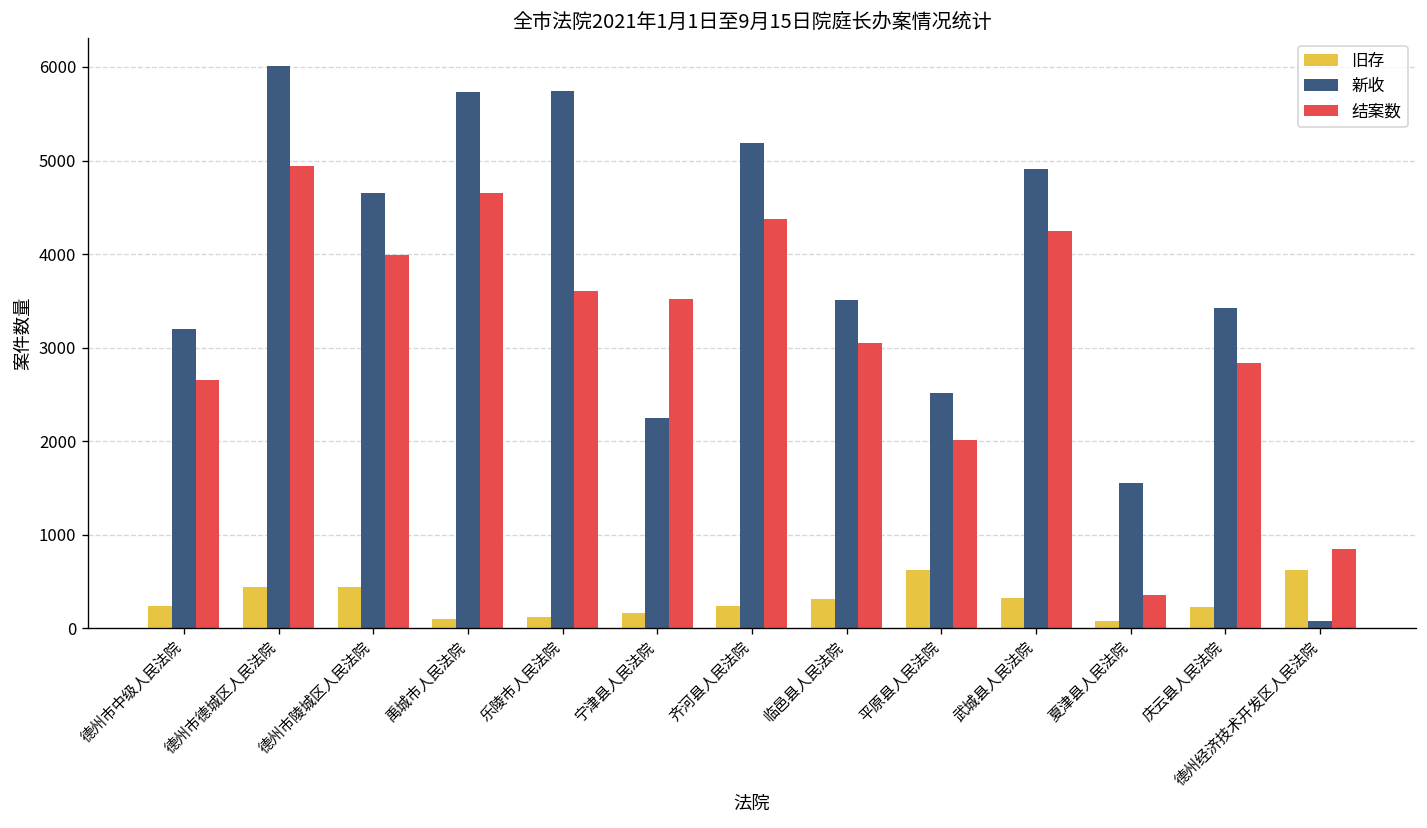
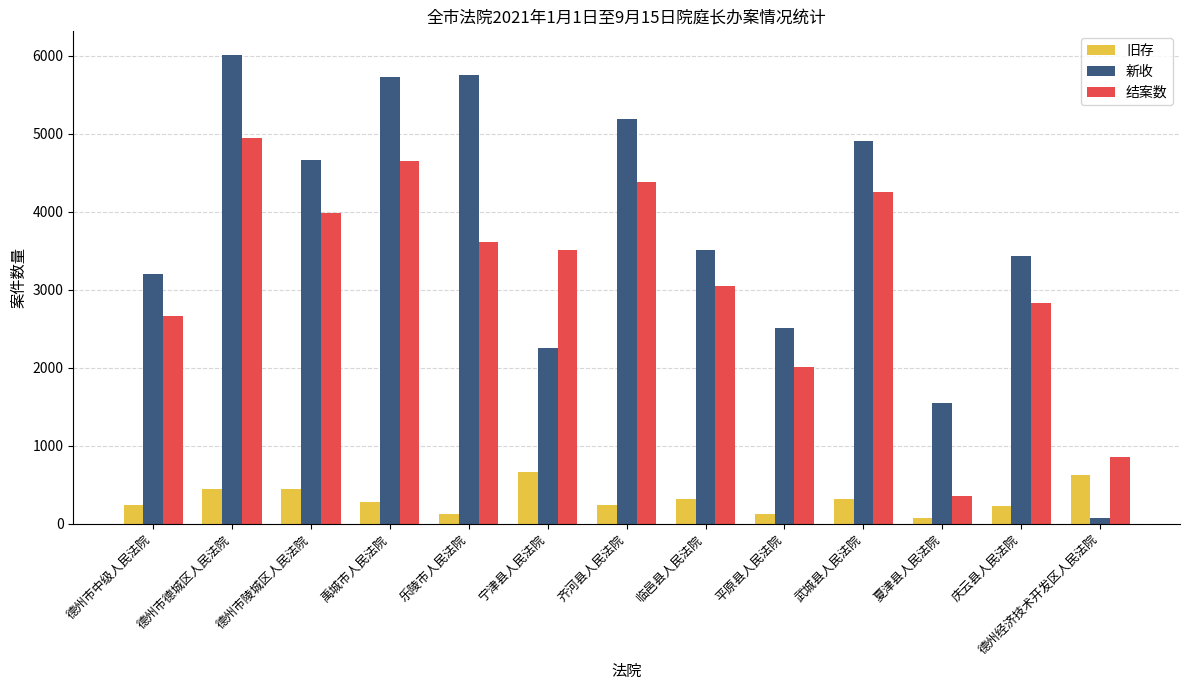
  {
    "旧存": {
      "德州市中级人民法院": 200,
      "德州市德城区人民法院": 400,
      "德州市陵城区人民法院": 400,
-     "禹城市人民法院": 100,
+     "禹城市人民法院": 300,
      "乐陵市人民法院": 100,
-     "宁津县人民法院": 200,
+     "宁津县人民法院": 700,
      "齐河县人民法院": 200,
      "临邑县人民法院": 300,
-     "平原县人民法院": 600,
+     "平原县人民法院": 100,
      "武城县人民法院": 300,
      "夏津县人民法院": 100,
      "庆云县人民法院": 200,
      "德州经济技术开发区人民法院": 600
    },
    "新收": {
      "德州市中级人民法院": 3200,
      "德州市德城区人民法院": 6000,
      "德州市陵城区人民法院": 4700,
      "禹城市人民法院": 5700,
      "乐陵市人民法院": 5700,
      "宁津县人民法院": 2300,
      "齐河县人民法院": 5200,
      "临邑县人民法院": 3500,
      "平原县人民法院": 2500,
      "武城县人民法院": 4900,
      "夏津县人民法院": 1500,
      "庆云县人民法院": 3400,
      "德州经济技术开发区人民法院": 100
    },
    "结案数": {
      "德州市中级人民法院": 2700,
      "德州市德城区人民法院": 4900,
      "德州市陵城区人民法院": 4000,
      "禹城市人民法院": 4700,
      "乐陵市人民法院": 3600,
      "宁津县人民法院": 3500,
      "齐河县人民法院": 4400,
      "临邑县人民法院": 3000,
      "平原县人民法院": 2000,
      "武城县人民法院": 4200,
      "夏津县人民法院": 400,
      "庆云县人民法院": 2800,
      "德州经济技术开发区人民法院": 900
    }
  }
